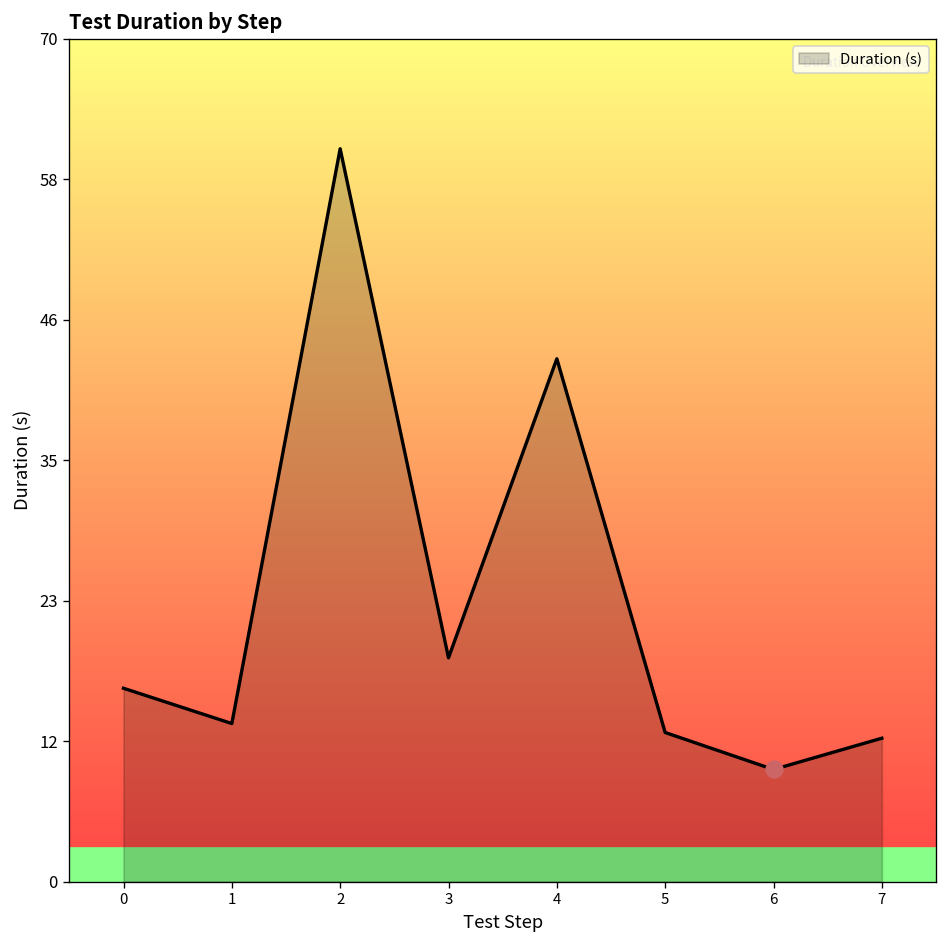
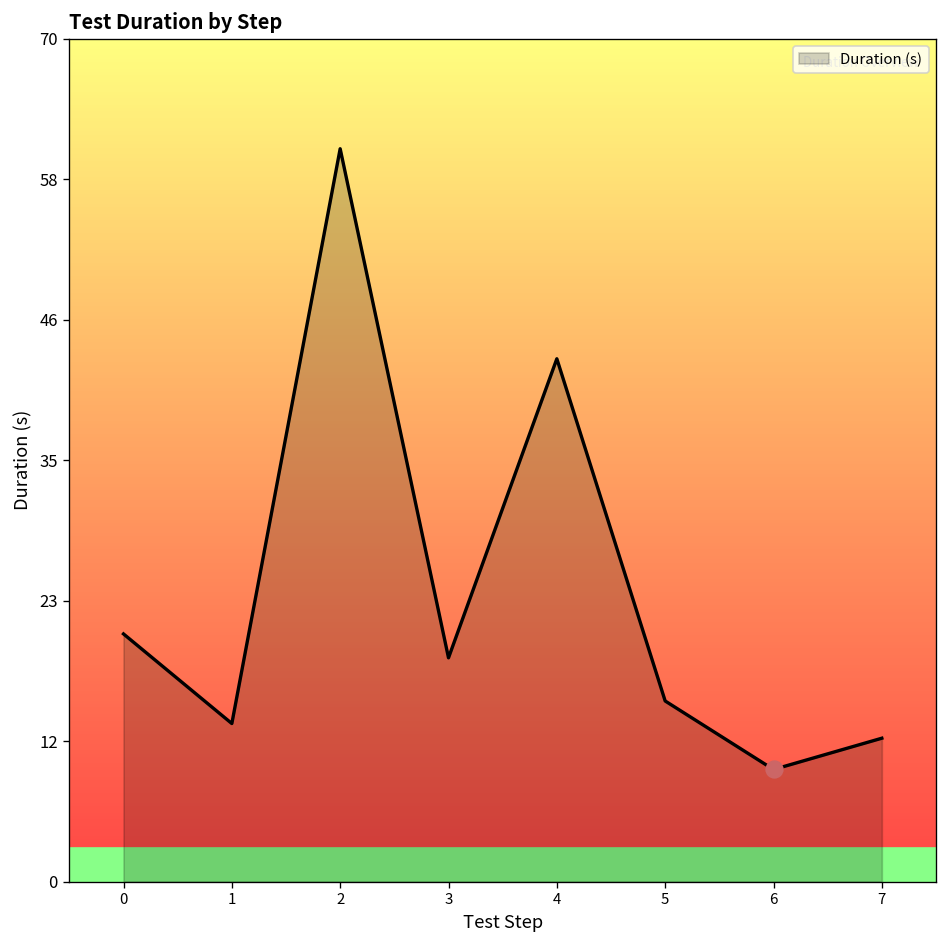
  {
    "Duration (s)": {
-     "0": 16.0,
+     "0": 20.4,
      "1": 13.0,
      "2": 60.4,
      "3": 18.5,
      "4": 43.1,
-     "5": 12.3,
+     "5": 14.9,
      "7": 11.8
    }
  }
